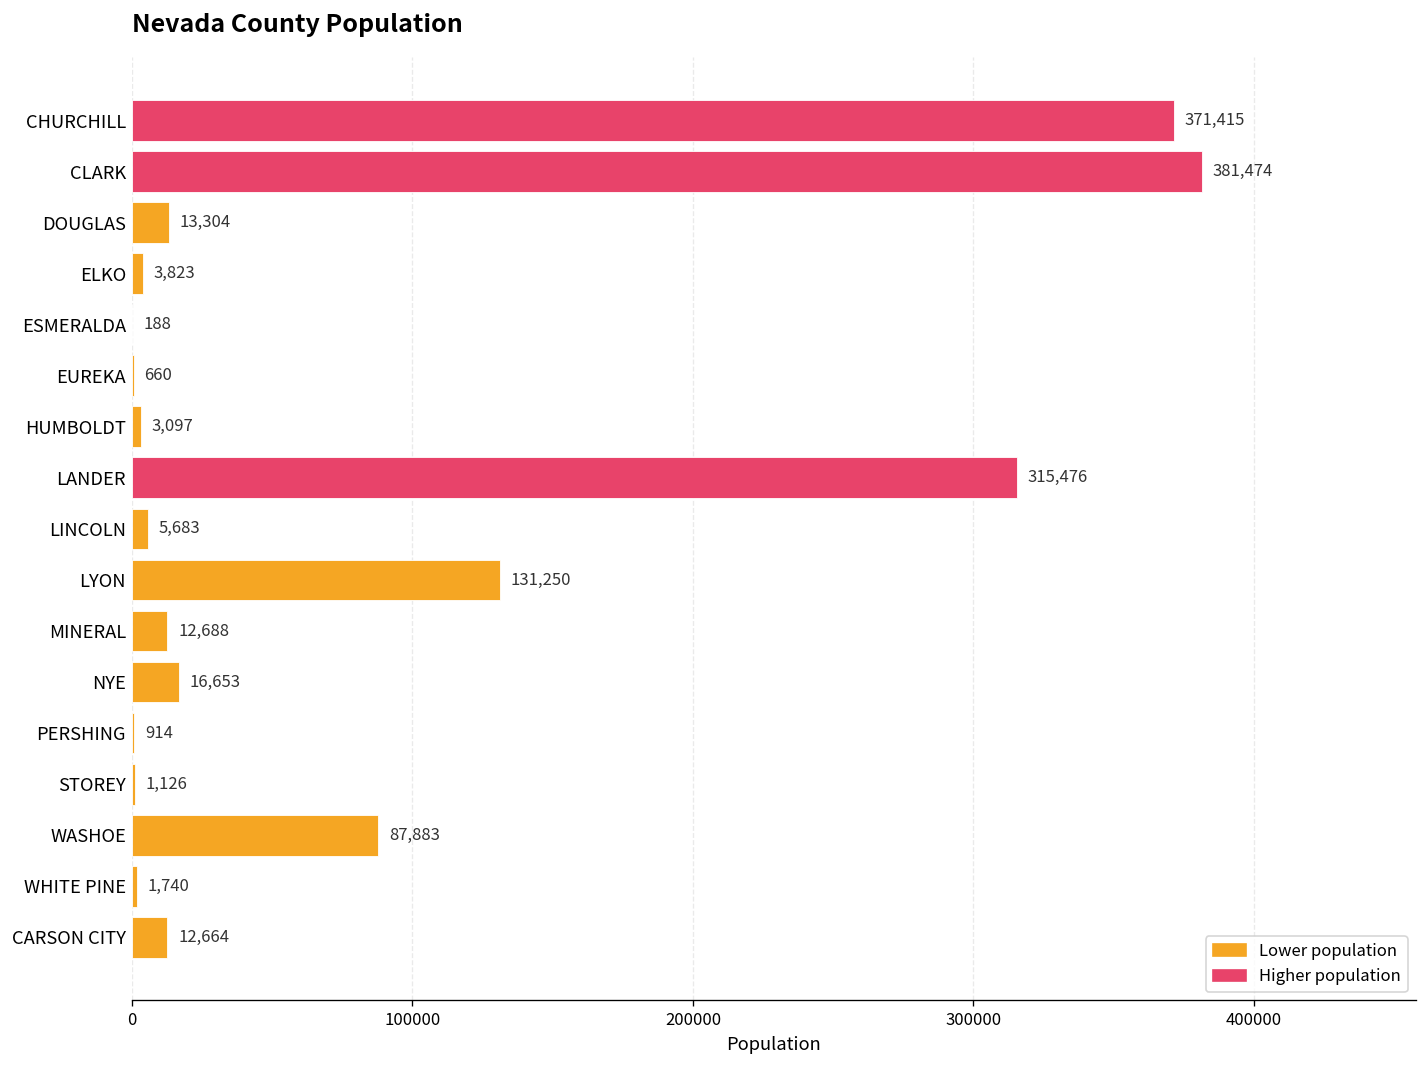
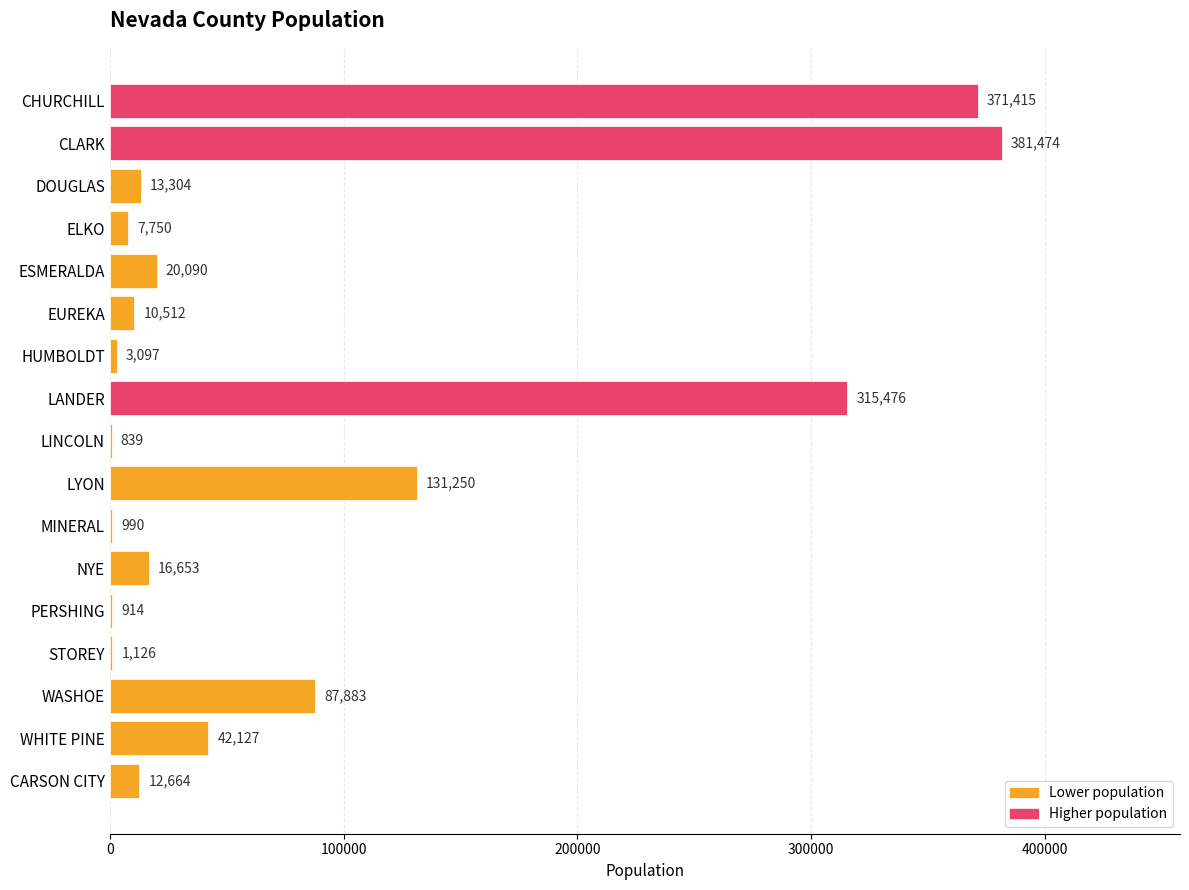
  {
    "CHURCHILL": "371,415",
    "CLARK": "381,474",
    "DOUGLAS": "13,304",
-   "ELKO": "3,823",
-   "ESMERALDA": "188",
-   "EUREKA": "660",
+   "ELKO": "7,750",
+   "ESMERALDA": "20,090",
+   "EUREKA": "10,512",
    "HUMBOLDT": "3,097",
    "LANDER": "315,476",
-   "LINCOLN": "5,683",
+   "LINCOLN": "839",
    "LYON": "131,250",
-   "MINERAL": "12,688",
+   "MINERAL": "990",
    "NYE": "16,653",
    "PERSHING": "914",
    "STOREY": "1,126",
    "WASHOE": "87,883",
-   "WHITE PINE": "1,740",
+   "WHITE PINE": "42,127",
    "CARSON CITY": "12,664"
  }
